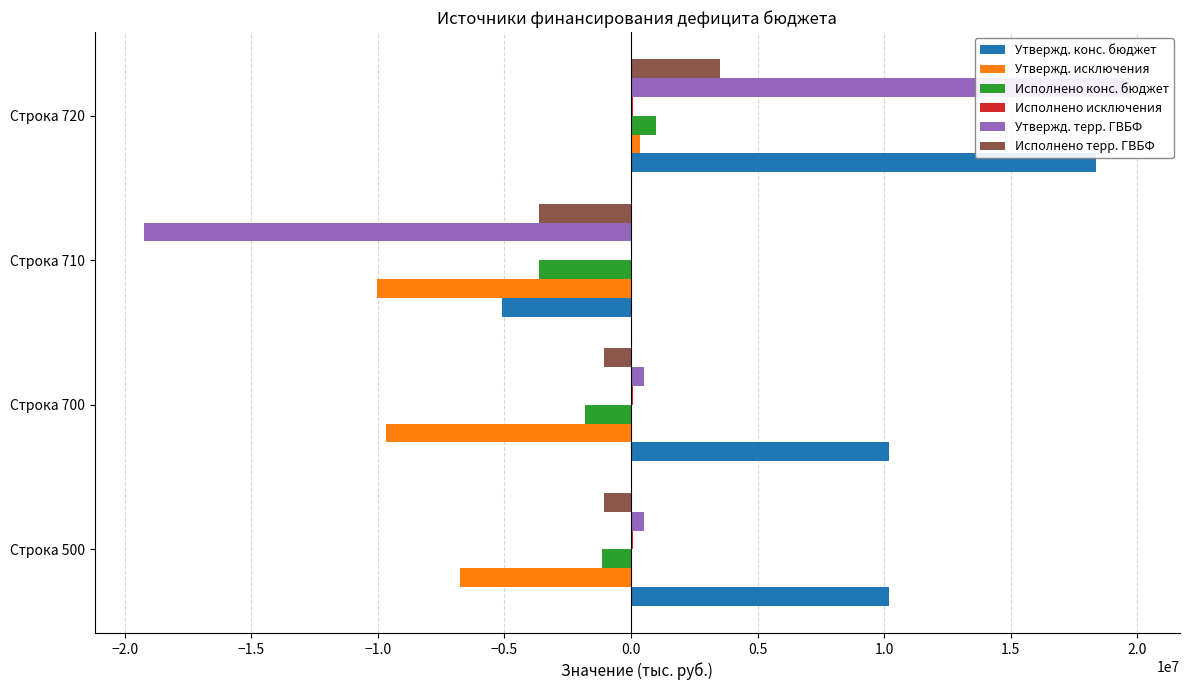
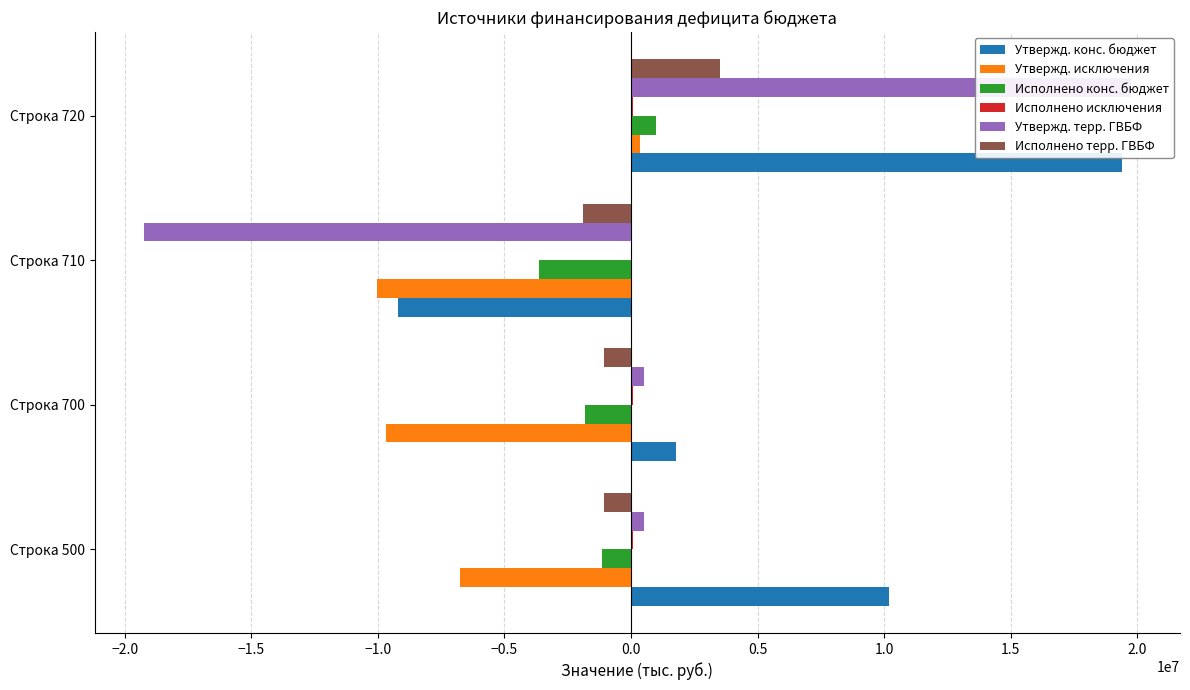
  {
    "Утвержд. конс. бюджет": {
-     "Строка 720": 18400000,
-     "Строка 710": -5100000,
-     "Строка 700": 10200000,
+     "Строка 720": 19400000,
+     "Строка 710": -9200000,
+     "Строка 700": 1800000,
      "Строка 500": 10200000
    },
    "Утвержд. исключения": {
      "Строка 720": 400000,
      "Строка 710": -10000000,
      "Строка 700": -9700000,
      "Строка 500": -6700000
    },
    "Исполнено конс. бюджет": {
      "Строка 720": 1000000,
      "Строка 710": -3600000,
      "Строка 700": -1800000,
      "Строка 500": -1200000
    },
    "Исполнено исключения": {
      "Строка 710": 0
    },
    "Утвержд. терр. ГВБФ": {
      "Строка 710": -19200000,
      "Строка 700": 500000,
      "Строка 500": 500000
    },
    "Исполнено терр. ГВБФ": {
      "Строка 720": 3500000,
-     "Строка 710": -3600000,
+     "Строка 710": -1900000,
      "Строка 700": -1100000,
      "Строка 500": -1100000
    }
  }
